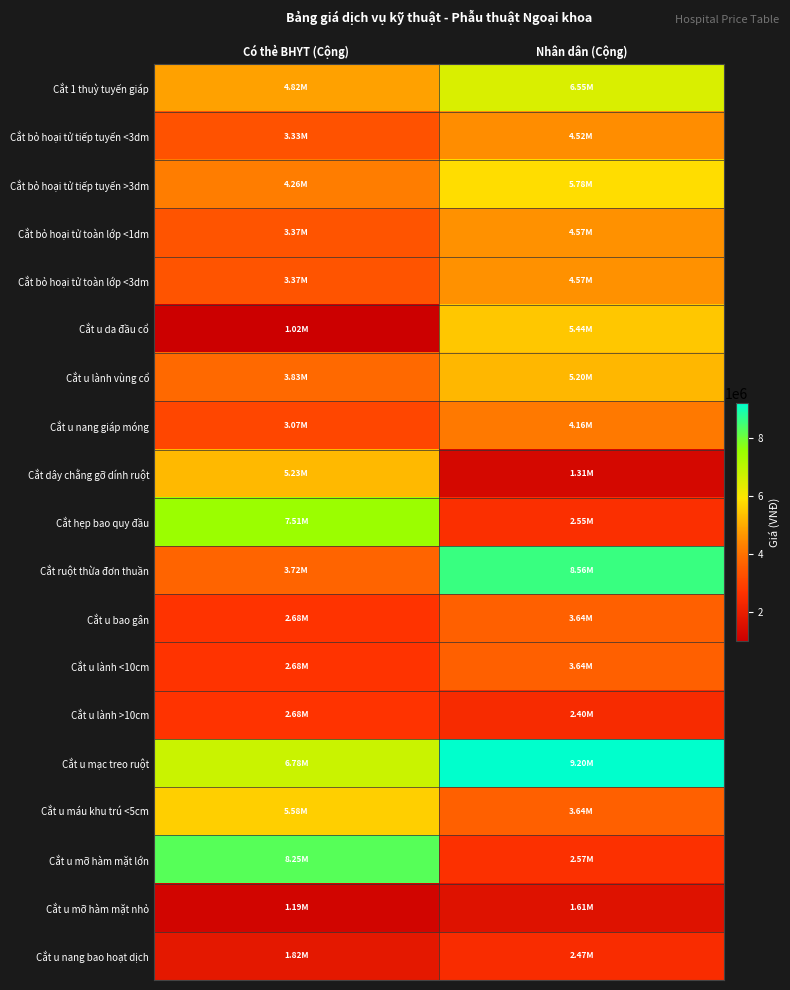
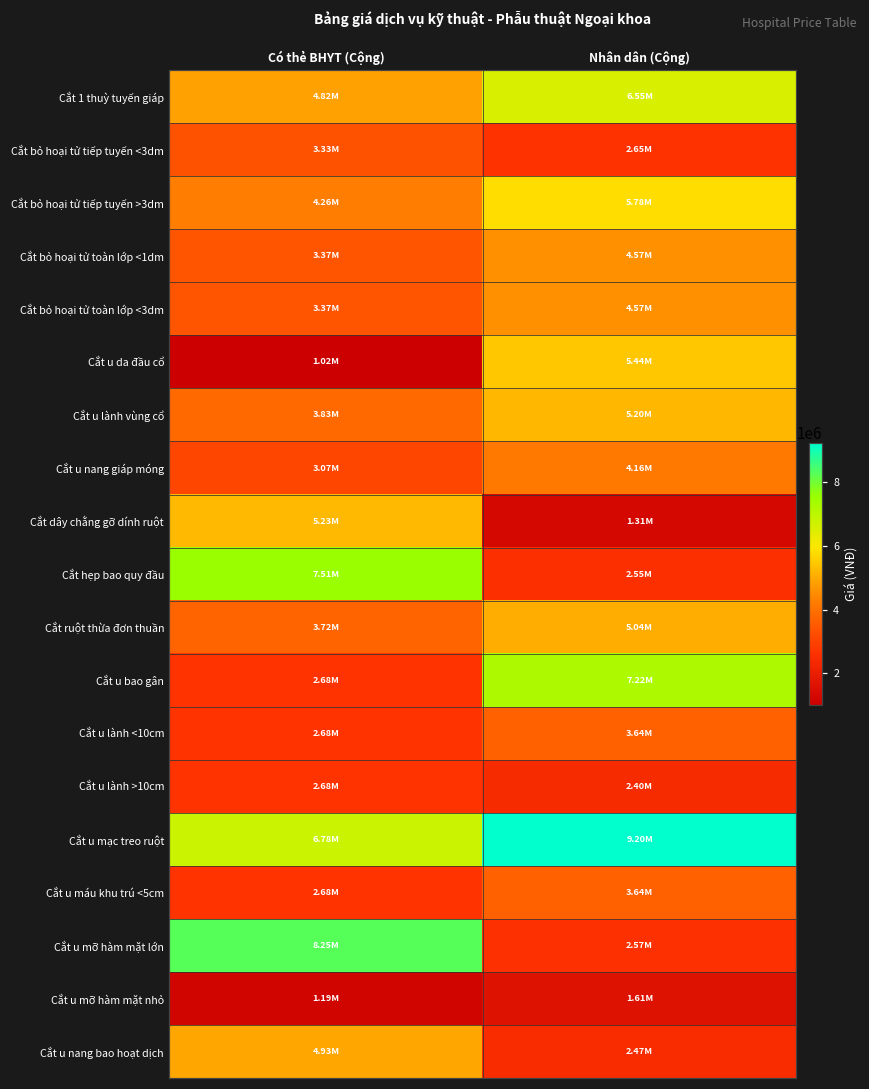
  {
    "Cắt 1 thuỳ tuyến giáp": {
      "Có thẻ BHYT (Cộng)": "4.82M",
      "Nhân dân (Cộng)": "6.55M"
    },
    "Cắt bỏ hoại tử tiếp tuyến <3dm": {
      "Có thẻ BHYT (Cộng)": "3.33M",
-     "Nhân dân (Cộng)": "4.52M"
+     "Nhân dân (Cộng)": "2.65M"
    },
    "Cắt bỏ hoại tử tiếp tuyến >3dm": {
      "Có thẻ BHYT (Cộng)": "4.26M",
      "Nhân dân (Cộng)": "5.78M"
    },
    "Cắt bỏ hoại tử toàn lớp <1dm": {
      "Có thẻ BHYT (Cộng)": "3.37M",
      "Nhân dân (Cộng)": "4.57M"
    },
    "Cắt bỏ hoại tử toàn lớp <3dm": {
      "Có thẻ BHYT (Cộng)": "3.37M",
      "Nhân dân (Cộng)": "4.57M"
    },
    "Cắt u da đầu cổ": {
      "Có thẻ BHYT (Cộng)": "1.02M",
      "Nhân dân (Cộng)": "5.44M"
    },
    "Cắt u lành vùng cổ": {
      "Có thẻ BHYT (Cộng)": "3.83M",
      "Nhân dân (Cộng)": "5.20M"
    },
    "Cắt u nang giáp móng": {
      "Có thẻ BHYT (Cộng)": "3.07M",
      "Nhân dân (Cộng)": "4.16M"
    },
    "Cắt dây chằng gỡ dính ruột": {
      "Có thẻ BHYT (Cộng)": "5.23M",
      "Nhân dân (Cộng)": "1.31M"
    },
    "Cắt hẹp bao quy đầu": {
      "Có thẻ BHYT (Cộng)": "7.51M",
      "Nhân dân (Cộng)": "2.55M"
    },
    "Cắt ruột thừa đơn thuần": {
      "Có thẻ BHYT (Cộng)": "3.72M",
-     "Nhân dân (Cộng)": "8.56M"
+     "Nhân dân (Cộng)": "5.04M"
    },
    "Cắt u bao gân": {
      "Có thẻ BHYT (Cộng)": "2.68M",
-     "Nhân dân (Cộng)": "3.64M"
+     "Nhân dân (Cộng)": "7.22M"
    },
    "Cắt u lành <10cm": {
      "Có thẻ BHYT (Cộng)": "2.68M",
      "Nhân dân (Cộng)": "3.64M"
    },
    "Cắt u lành >10cm": {
      "Có thẻ BHYT (Cộng)": "2.68M",
      "Nhân dân (Cộng)": "2.40M"
    },
    "Cắt u mạc treo ruột": {
      "Có thẻ BHYT (Cộng)": "6.78M",
      "Nhân dân (Cộng)": "9.20M"
    },
    "Cắt u máu khu trú <5cm": {
-     "Có thẻ BHYT (Cộng)": "5.58M",
+     "Có thẻ BHYT (Cộng)": "2.68M",
      "Nhân dân (Cộng)": "3.64M"
    },
    "Cắt u mỡ hàm mặt lớn": {
      "Có thẻ BHYT (Cộng)": "8.25M",
      "Nhân dân (Cộng)": "2.57M"
    },
    "Cắt u mỡ hàm mặt nhỏ": {
      "Có thẻ BHYT (Cộng)": "1.19M",
      "Nhân dân (Cộng)": "1.61M"
    },
    "Cắt u nang bao hoạt dịch": {
-     "Có thẻ BHYT (Cộng)": "1.82M",
+     "Có thẻ BHYT (Cộng)": "4.93M",
      "Nhân dân (Cộng)": "2.47M"
    }
  }
